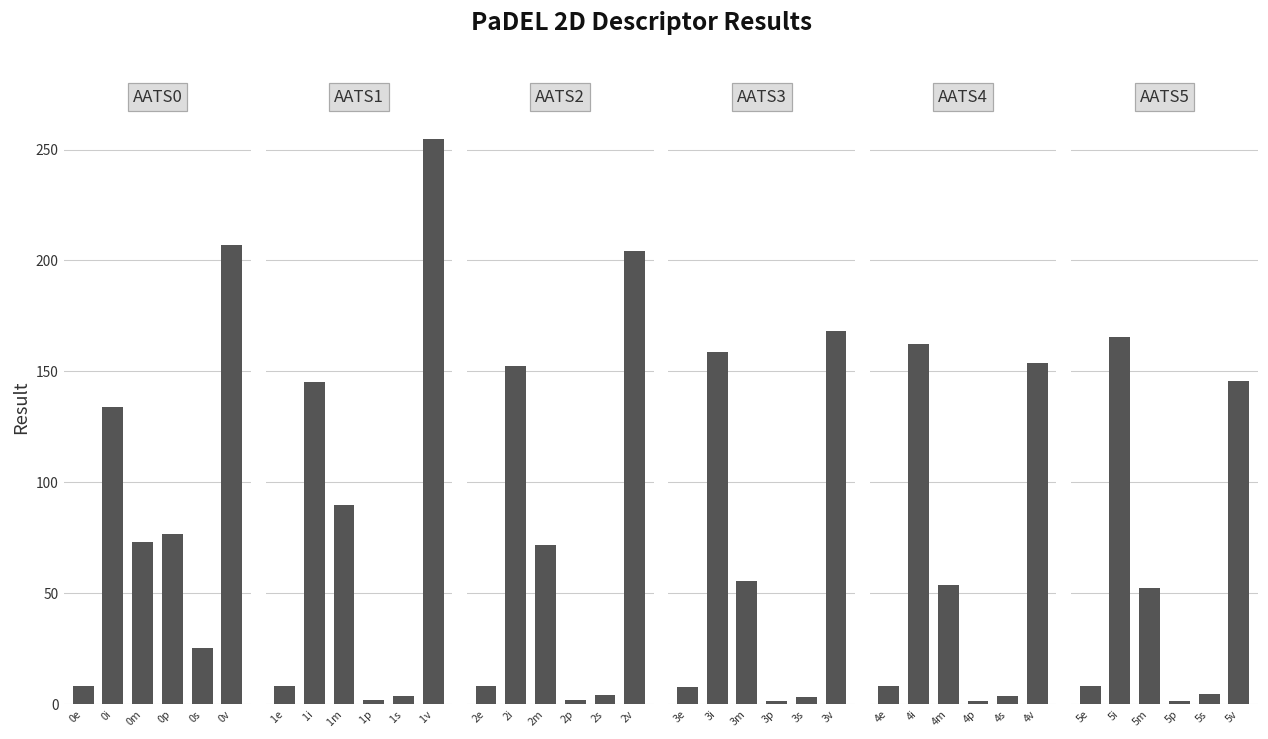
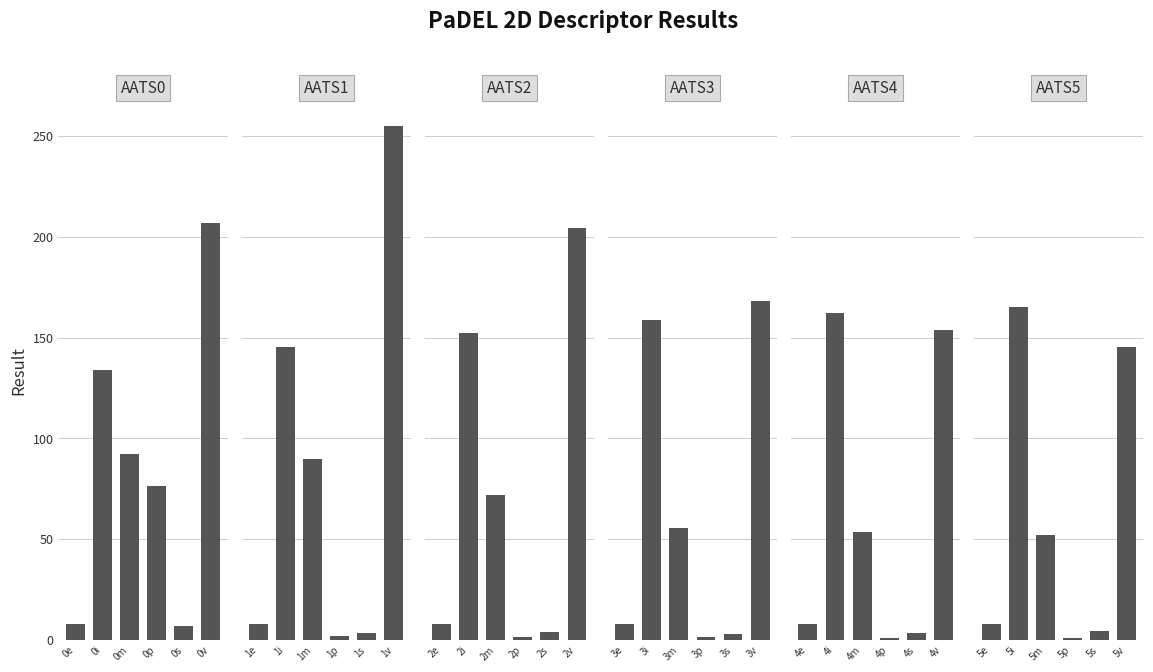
  {
    "AATS0": {
      "0e": 8,
      "0i": 134,
-     "0m": 73,
+     "0m": 92,
      "0p": 76,
-     "0s": 25,
+     "0s": 7,
      "0v": 207
    }
  }
